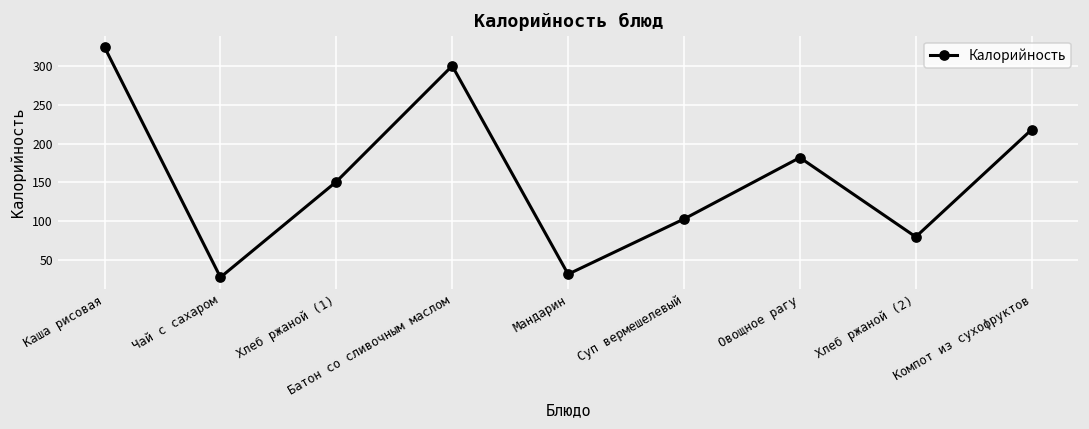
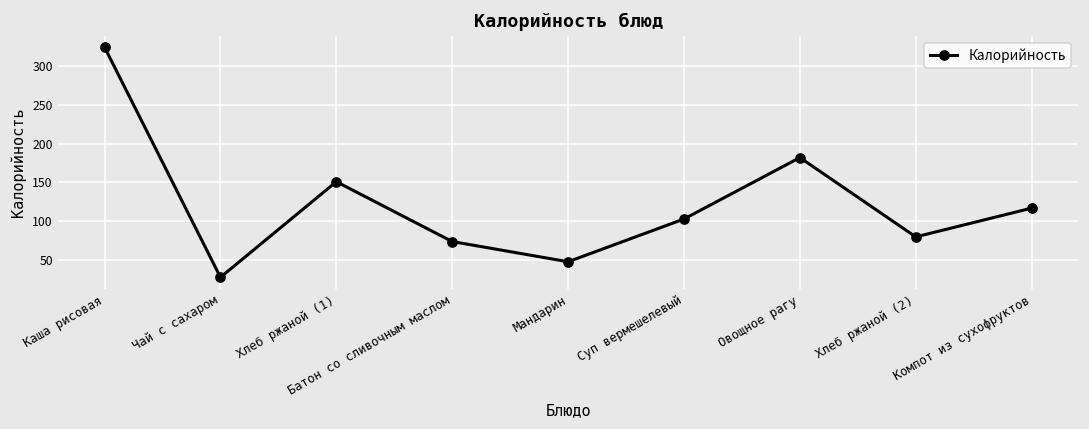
  {
    "Каша рисовая": 320,
    "Чай с сахаром": 30,
    "Хлеб ржаной (1)": 150,
-   "Батон со сливочным маслом": 300,
-   "Мандарин": 30,
+   "Батон со сливочным маслом": 70,
+   "Мандарин": 50,
    "Суп вермешелевый": 100,
    "Овощное рагу": 180,
    "Хлеб ржаной (2)": 80,
-   "Компот из сухофруктов": 220
+   "Компот из сухофруктов": 120
  }
